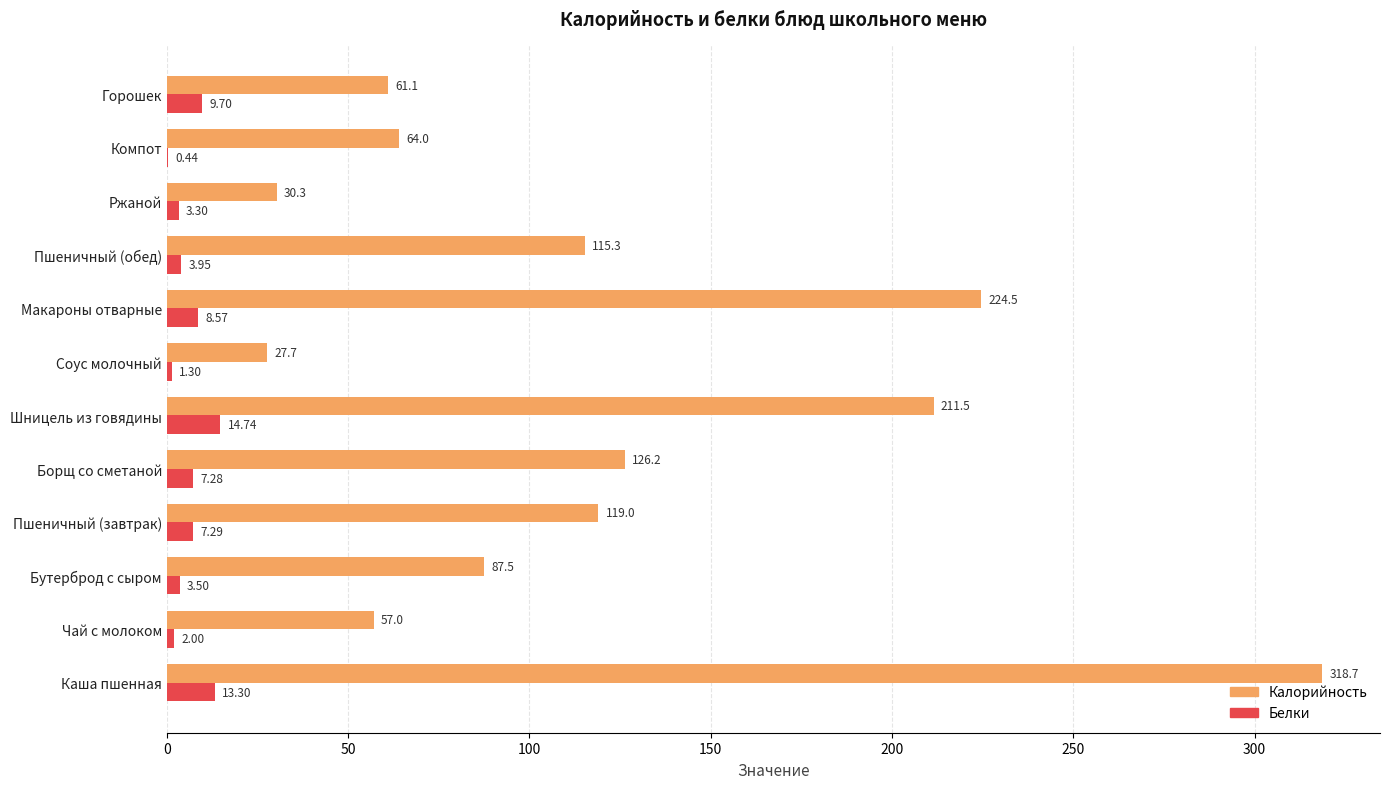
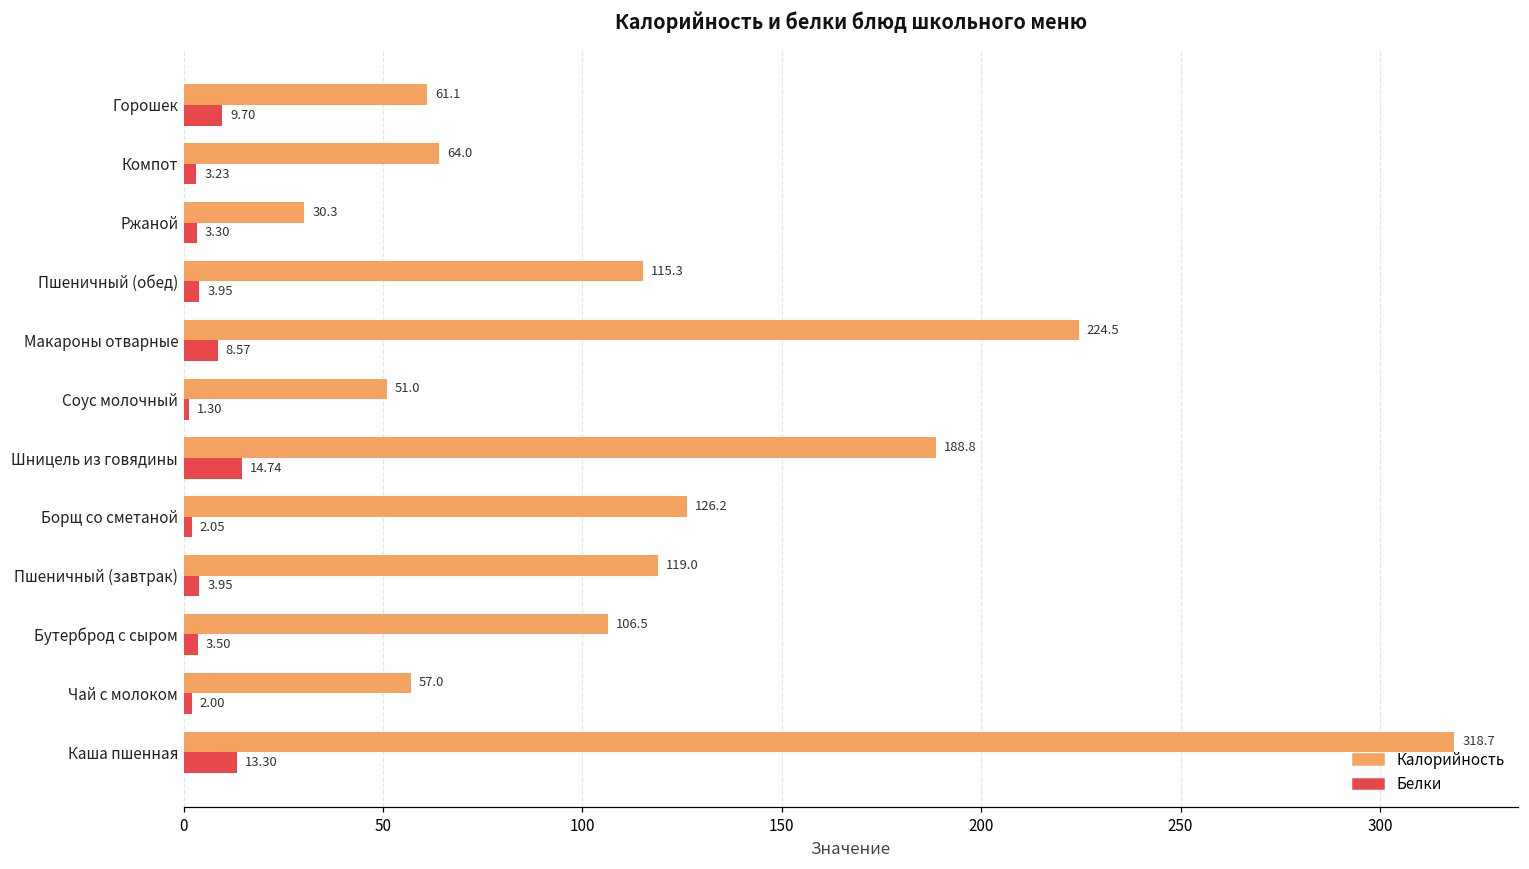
  {
    "Калорийность": {
      "Горошек": 61.1,
      "Компот": 64.0,
      "Ржаной": 30.3,
      "Пшеничный (обед)": 115.3,
      "Макароны отварные": 224.5,
-     "Соус молочный": 27.7,
-     "Шницель из говядины": 211.5,
+     "Соус молочный": 51.0,
+     "Шницель из говядины": 188.8,
      "Борщ со сметаной": 126.2,
      "Пшеничный (завтрак)": 119.0,
-     "Бутерброд с сыром": 87.5,
+     "Бутерброд с сыром": 106.5,
      "Чай с молоком": 57.0,
      "Каша пшенная": 318.7
    },
    "Белки": {
      "Горошек": 9.70,
-     "Компот": 0.44,
+     "Компот": 3.23,
      "Ржаной": 3.30,
      "Пшеничный (обед)": 3.95,
      "Макароны отварные": 8.57,
      "Соус молочный": 1.30,
      "Шницель из говядины": 14.74,
-     "Борщ со сметаной": 7.28,
-     "Пшеничный (завтрак)": 7.29,
+     "Борщ со сметаной": 2.05,
+     "Пшеничный (завтрак)": 3.95,
      "Бутерброд с сыром": 3.50,
      "Чай с молоком": 2.00,
      "Каша пшенная": 13.30
    }
  }
